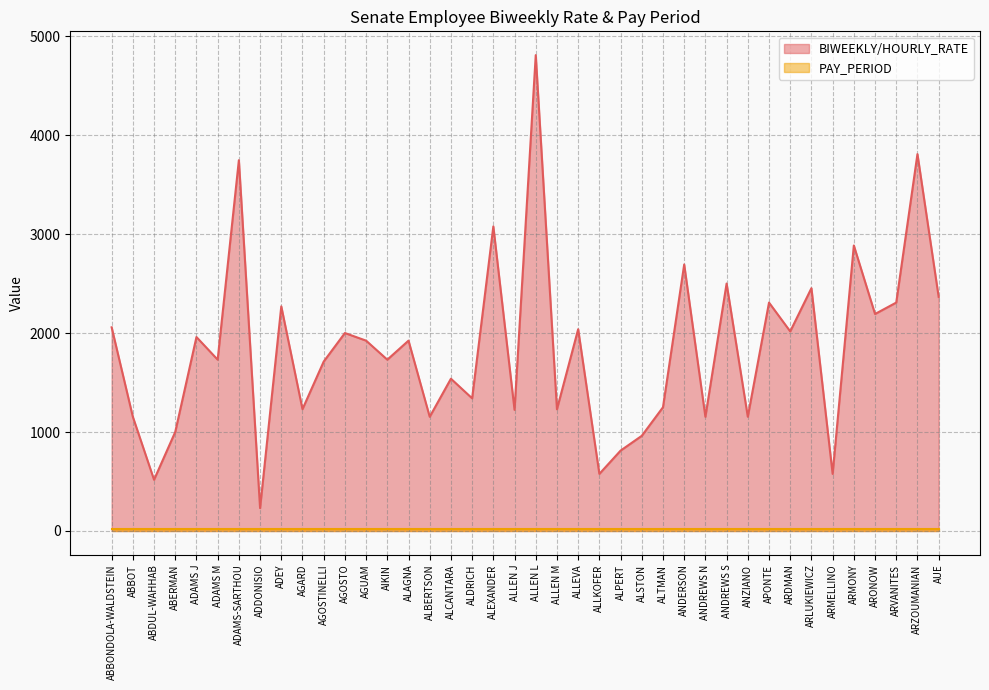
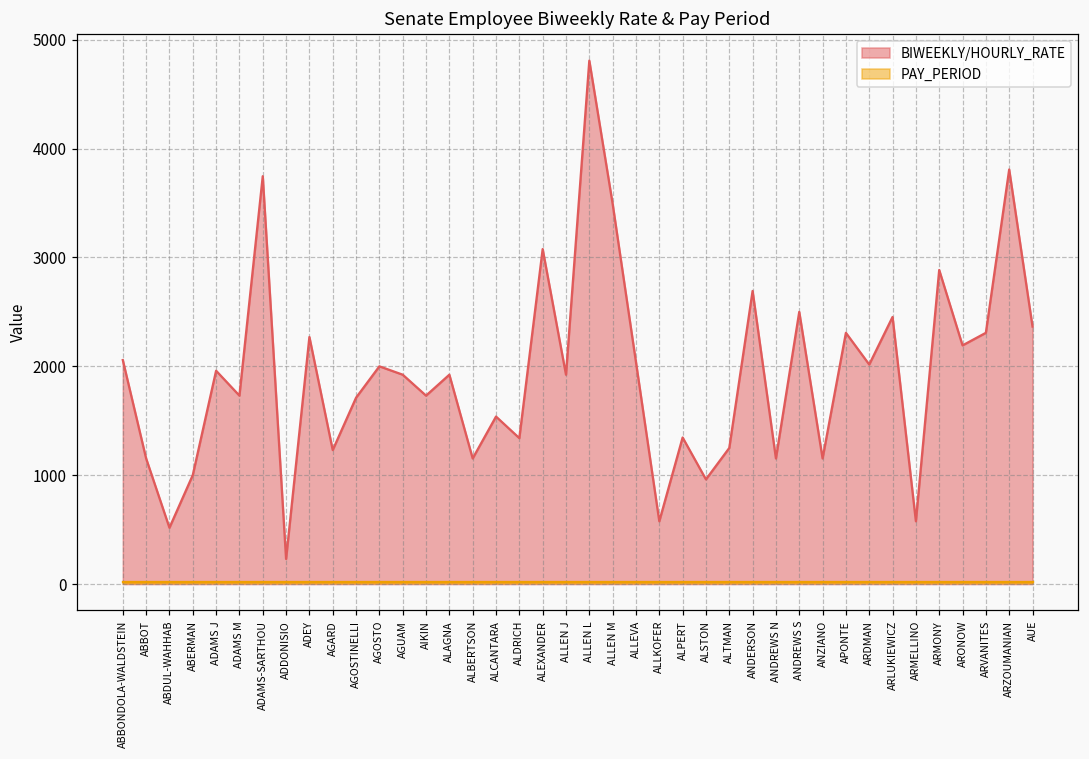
  {
    "BIWEEKLY/HOURLY_RATE": {
      "ABBONDOLA-WALDSTEIN": 2100,
      "ABBOT": 1200,
      "ABDUL-WAHHAB": 500,
      "ABERMAN": 1000,
      "ADAMS J": 2000,
      "ADAMS M": 1700,
      "ADAMS-SARTHOU": 3700,
      "ADDONISIO": 200,
      "ADEY": 2300,
      "AGARD": 1200,
      "AGOSTINELLI": 1700,
      "AGOSTO": 2000,
      "AGUAM": 1900,
      "AIKIN": 1700,
      "ALAGNA": 1900,
      "ALBERTSON": 1200,
      "ALCANTARA": 1500,
      "ALDRICH": 1300,
      "ALEXANDER": 3100,
-     "ALLEN J": 1200,
+     "ALLEN J": 1900,
      "ALLEN L": 4800,
-     "ALLEN M": 1200,
+     "ALLEN M": 3500,
      "ALLEVA": 2000,
      "ALLKOFER": 600,
-     "ALPERT": 800,
+     "ALPERT": 1300,
      "ALSTON": 1000,
      "ALTMAN": 1300,
      "ANDERSON": 2700,
      "ANDREWS N": 1200,
      "ANDREWS S": 2500,
      "ANZIANO": 1200,
      "APONTE": 2300,
      "ARDMAN": 2000,
      "ARLUKIEWICZ": 2500,
      "ARMELLINO": 600,
      "ARMONY": 2900,
      "ARONOW": 2200,
      "ARVANITES": 2300,
      "ARZOUMANIAN": 3800,
      "AUE": 2400
    },
    "PAY_PERIOD": {
      "ABBONDOLA-WALDSTEIN": 0,
      "ABBOT": 0,
      "ABDUL-WAHHAB": 0,
      "ABERMAN": 0,
      "ADAMS J": 0,
      "ADAMS M": 0,
      "ADAMS-SARTHOU": 0,
      "ADDONISIO": 0,
      "ADEY": 0,
      "AGARD": 0,
      "AGOSTINELLI": 0,
      "AGOSTO": 0,
      "AGUAM": 0,
      "AIKIN": 0,
      "ALAGNA": 0,
      "ALBERTSON": 0,
      "ALCANTARA": 0,
      "ALDRICH": 0,
      "ALEXANDER": 0,
      "ALLEN J": 0,
      "ALLEN L": 0,
      "ALLEN M": 0,
      "ALLEVA": 0,
      "ALLKOFER": 0,
      "ALPERT": 0,
      "ALSTON": 0,
      "ALTMAN": 0,
      "ANDERSON": 0,
      "ANDREWS N": 0,
      "ANDREWS S": 0,
      "ANZIANO": 0,
      "APONTE": 0,
      "ARDMAN": 0,
      "ARLUKIEWICZ": 0,
      "ARMELLINO": 0,
      "ARMONY": 0,
      "ARONOW": 0,
      "ARVANITES": 0,
      "ARZOUMANIAN": 0,
      "AUE": 0
    }
  }
